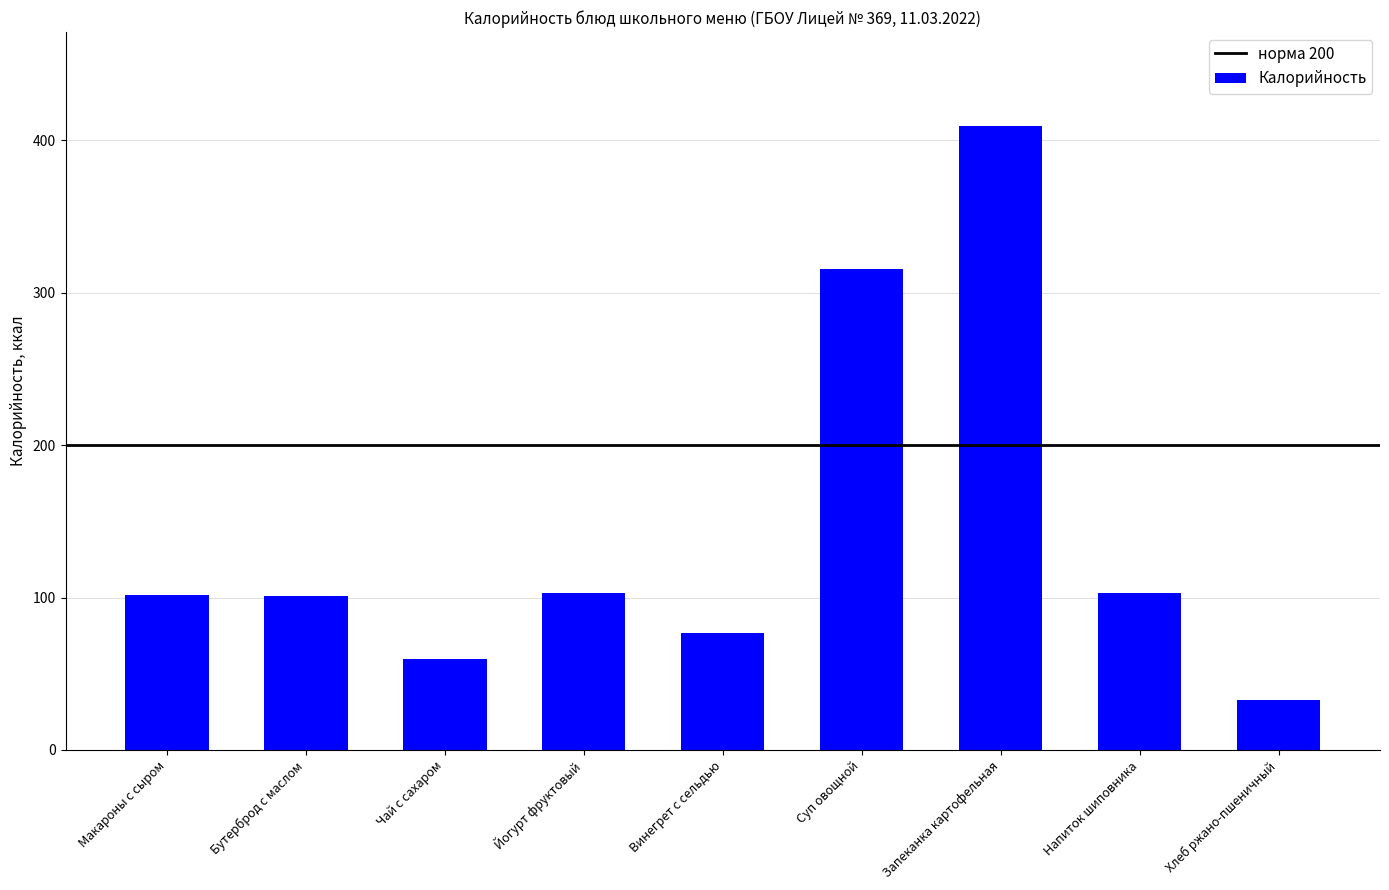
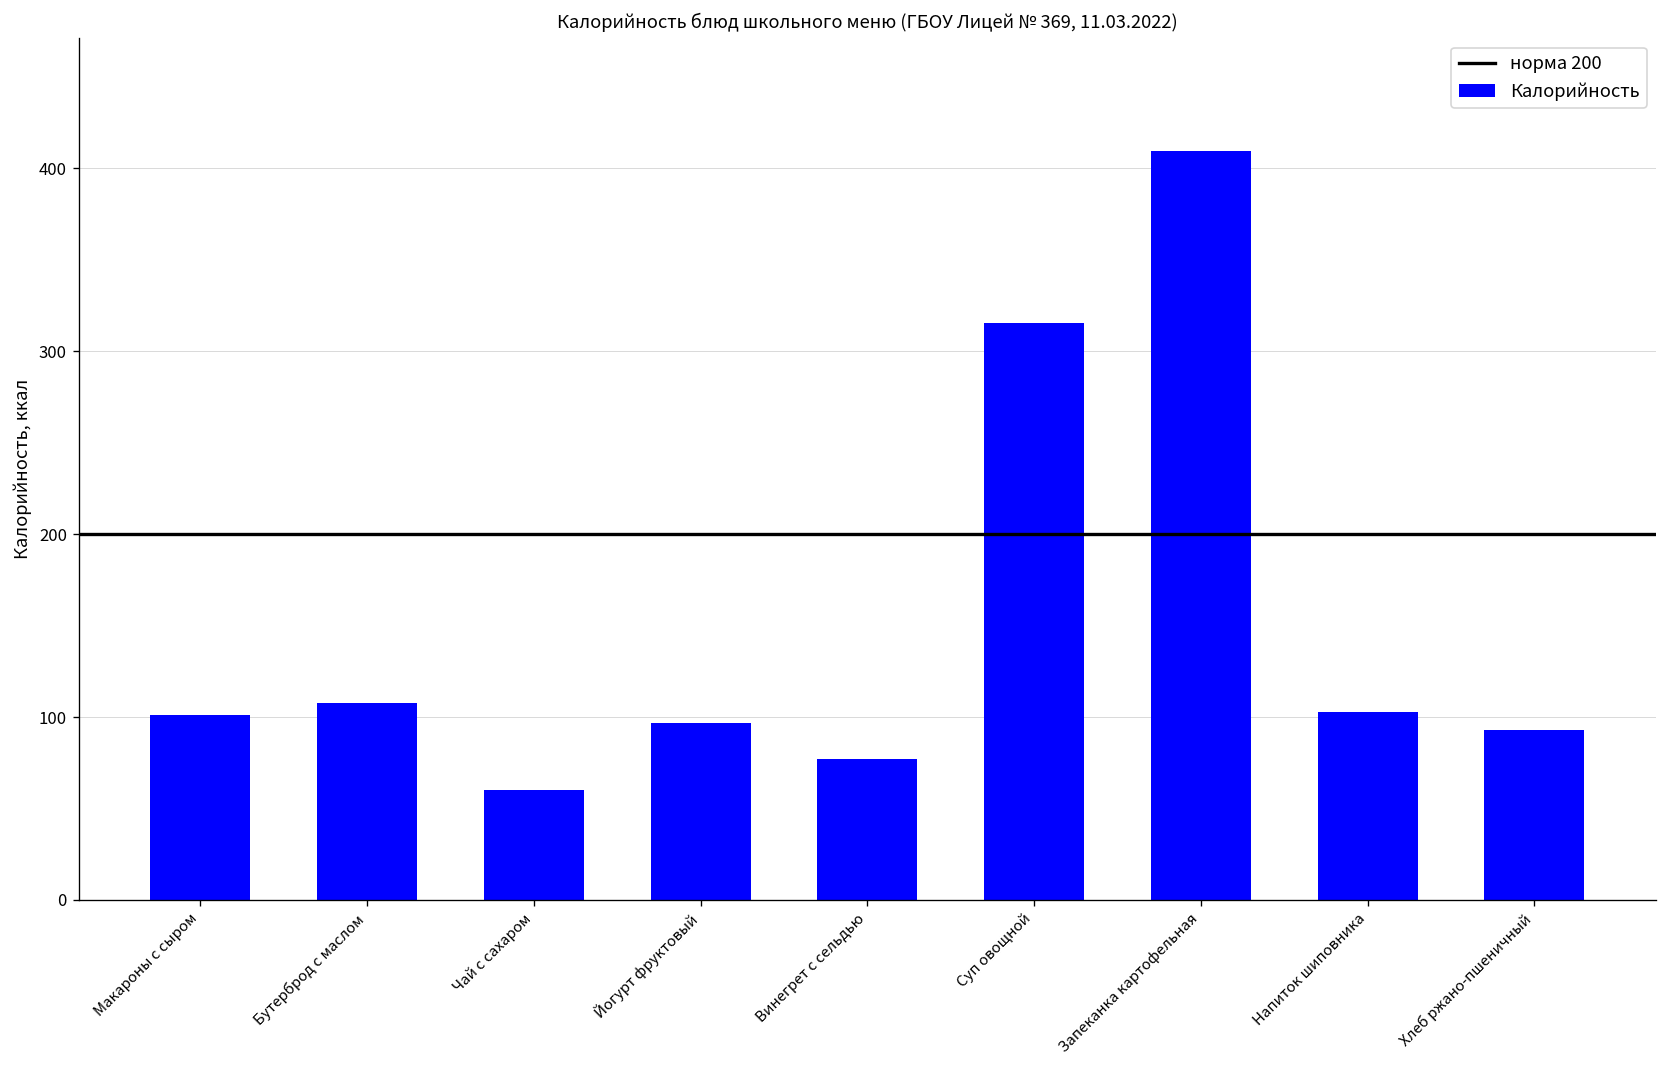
  {
    "Макароны с сыром": 101,
-   "Бутерброд с маслом": 101,
+   "Бутерброд с маслом": 108,
    "Чай с сахаром": 60,
-   "Йогурт фруктовый": 103,
+   "Йогурт фруктовый": 97,
    "Винегрет с сельдью": 77,
    "Суп овощной": 316,
    "Запеканка картофельная": 410,
    "Напиток шиповника": 103,
-   "Хлеб ржано-пшеничный": 33
+   "Хлеб ржано-пшеничный": 93
  }
